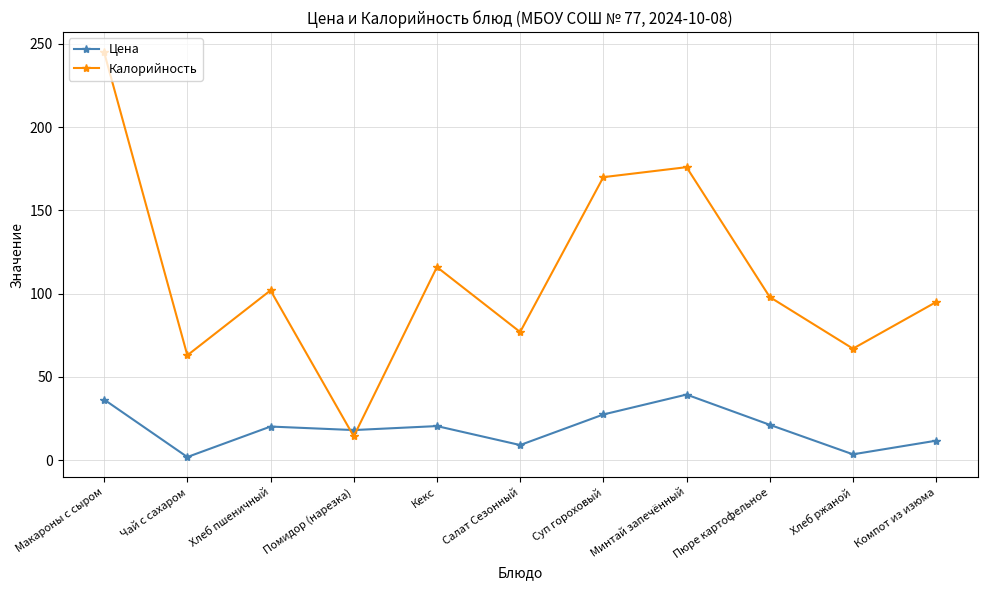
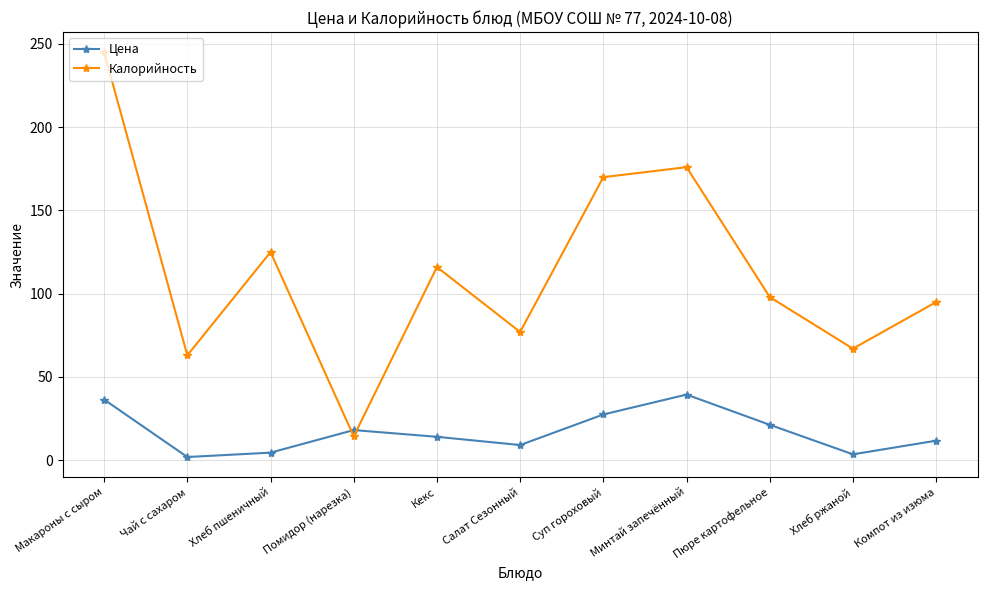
  {
    "Цена": {
      "Макароны с сыром": 36,
      "Чай с сахаром": 2,
-     "Хлеб пшеничный": 20,
+     "Хлеб пшеничный": 5,
      "Помидор (нарезка)": 18,
-     "Кекс": 20,
+     "Кекс": 14,
      "Салат Сезонный": 9,
      "Суп гороховый": 27,
      "Минтай запечённый": 39,
      "Пюре картофельное": 21,
      "Хлеб ржаной": 4,
      "Компот из изюма": 12
    },
    "Калорийность": {
      "Чай с сахаром": 63,
-     "Хлеб пшеничный": 102,
+     "Хлеб пшеничный": 125,
      "Помидор (нарезка)": 14,
      "Кекс": 116,
      "Салат Сезонный": 77,
      "Суп гороховый": 170,
      "Минтай запечённый": 176,
      "Пюре картофельное": 98,
      "Хлеб ржаной": 67,
      "Компот из изюма": 95
    }
  }
